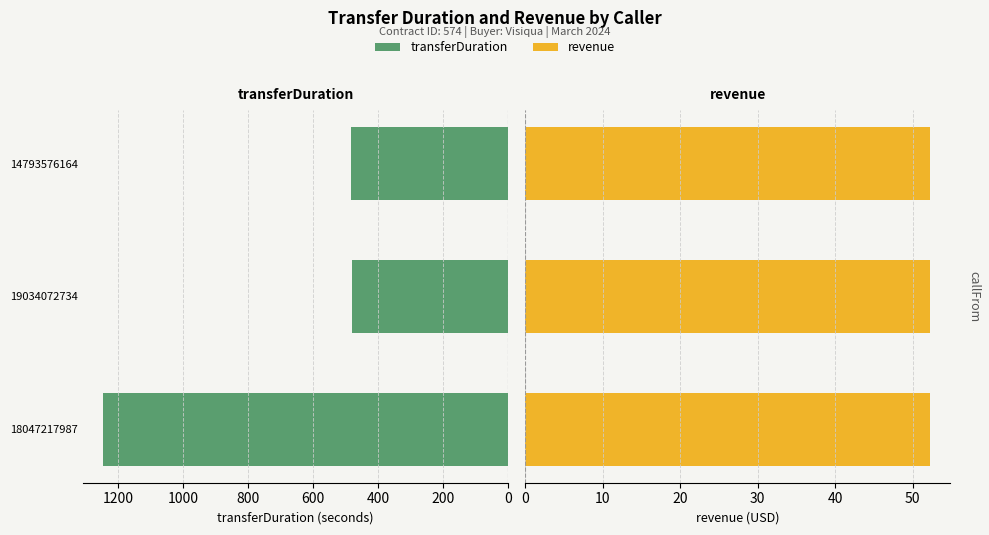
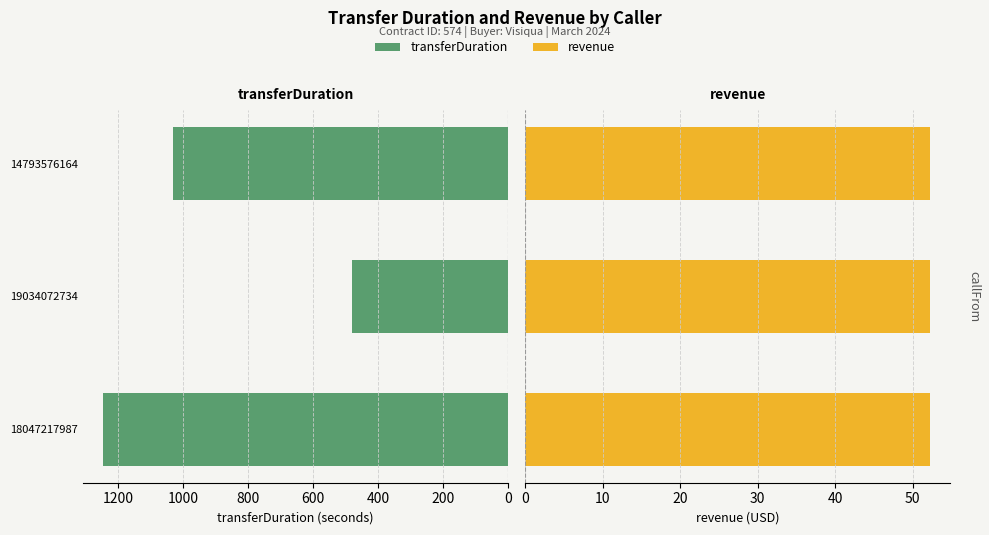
  {
    "transferDuration": {
-     "14793576164": 480,
+     "14793576164": 1030,
      "19034072734": 480,
      "18047217987": 1250
    }
  }
